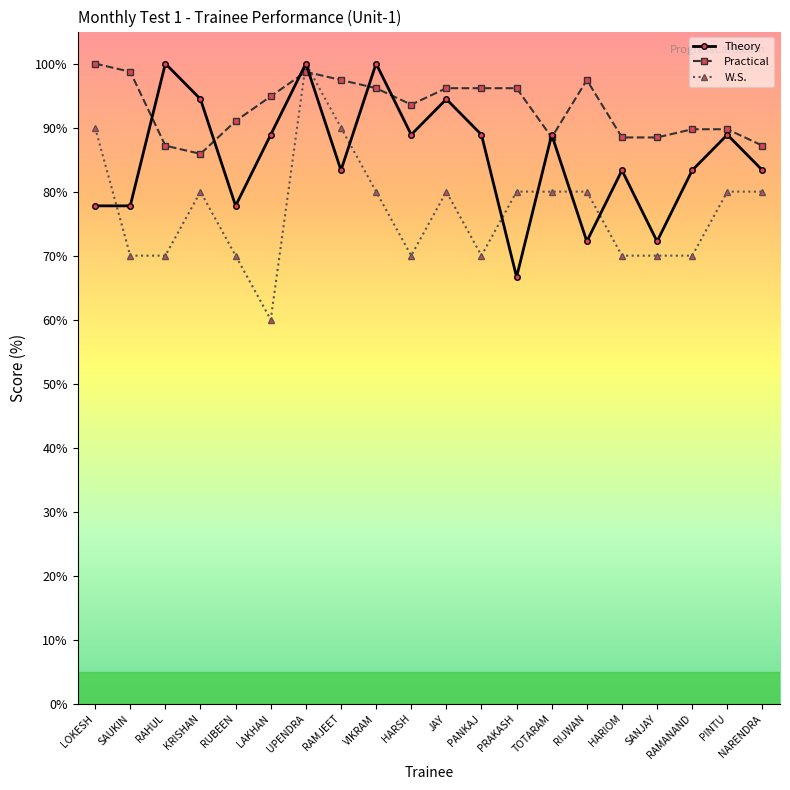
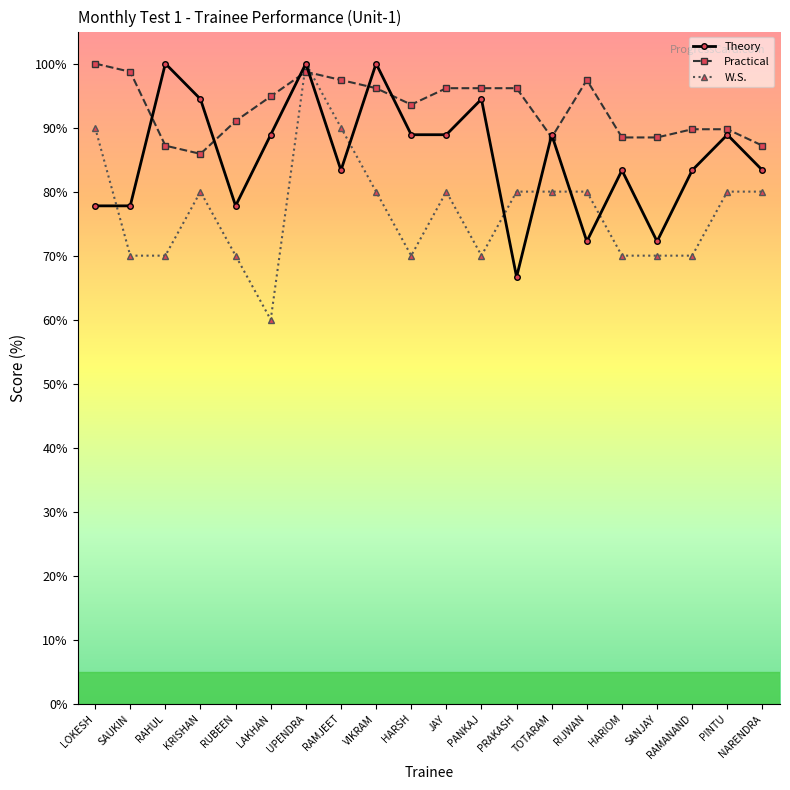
  {
    "Theory": {
      "LOKESH": "78%",
      "SAUKIN": "78%",
      "RAHUL": "100%",
      "KRISHAN": "94%",
      "RUBEEN": "78%",
      "LAKHAN": "89%",
      "RAMJEET": "83%",
      "VIKRAM": "100%",
      "HARSH": "89%",
-     "JAY": "94%",
-     "PANKAJ": "89%",
+     "JAY": "89%",
+     "PANKAJ": "94%",
      "PRAKASH": "67%",
      "TOTARAM": "89%",
      "RIJWAN": "72%",
      "HARIOM": "83%",
      "SANJAY": "72%",
      "RAMANAND": "83%",
      "PINTU": "89%",
      "NARENDRA": "83%"
    }
  }
